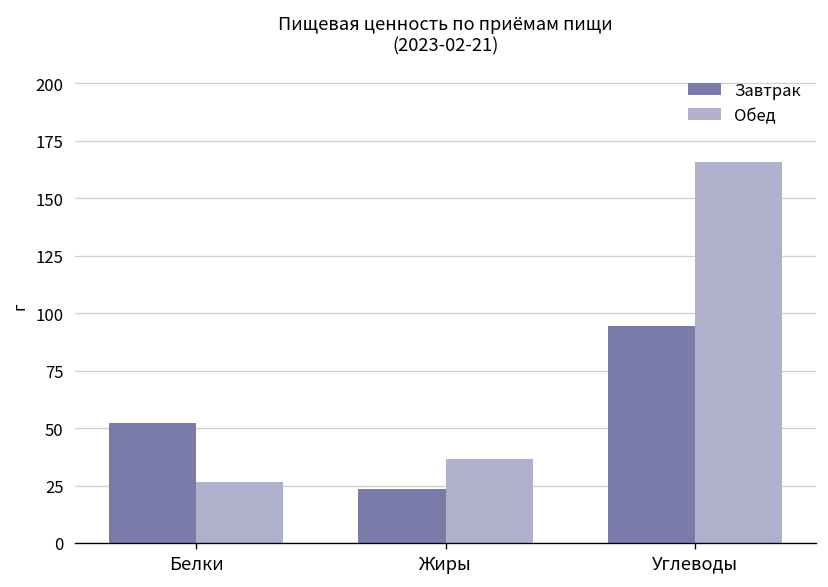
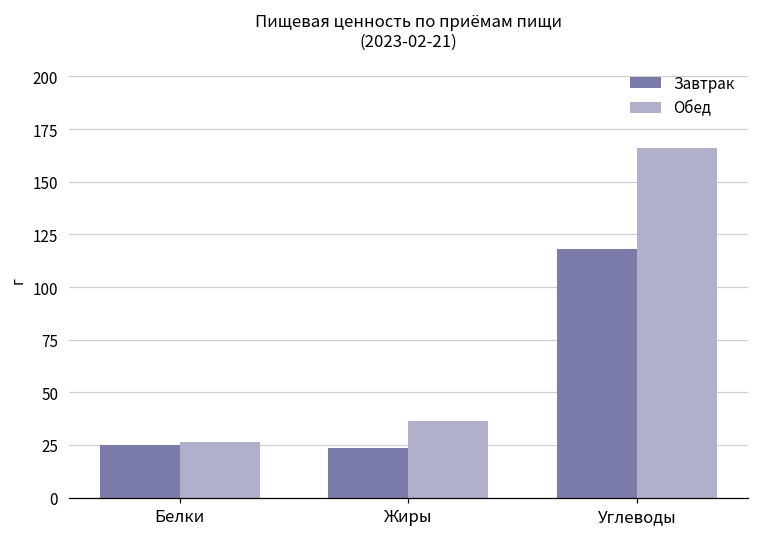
  {
    "Завтрак": {
-     "Белки": 52,
+     "Белки": 25,
      "Жиры": 24,
-     "Углеводы": 94
+     "Углеводы": 118
    },
    "Обед": {
      "Белки": 26,
      "Жиры": 37,
      "Углеводы": 166
    }
  }
